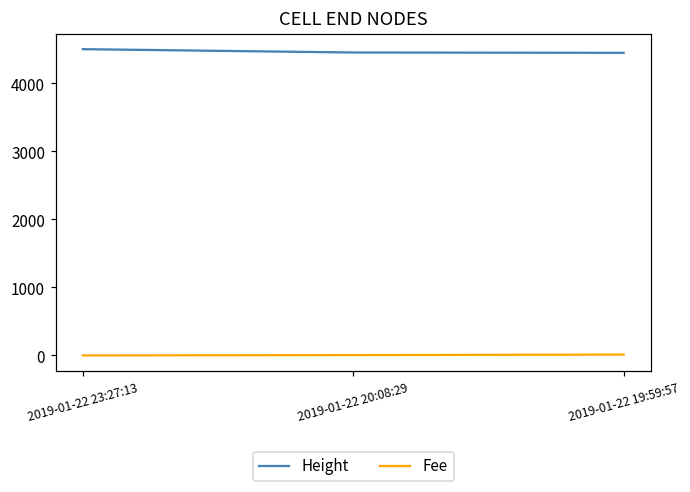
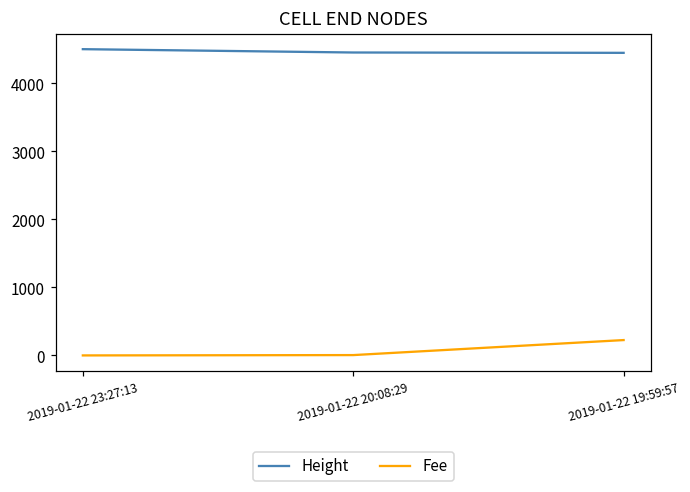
  {
    "Height": {
      "2019-01-22 23:27:13": 4500,
      "2019-01-22 20:08:29": 4500,
      "2019-01-22 19:59:57": 4500
    },
    "Fee": {
      "2019-01-22 23:27:13": 0,
      "2019-01-22 20:08:29": 0,
-     "2019-01-22 19:59:57": 0
+     "2019-01-22 19:59:57": 200
    }
  }
